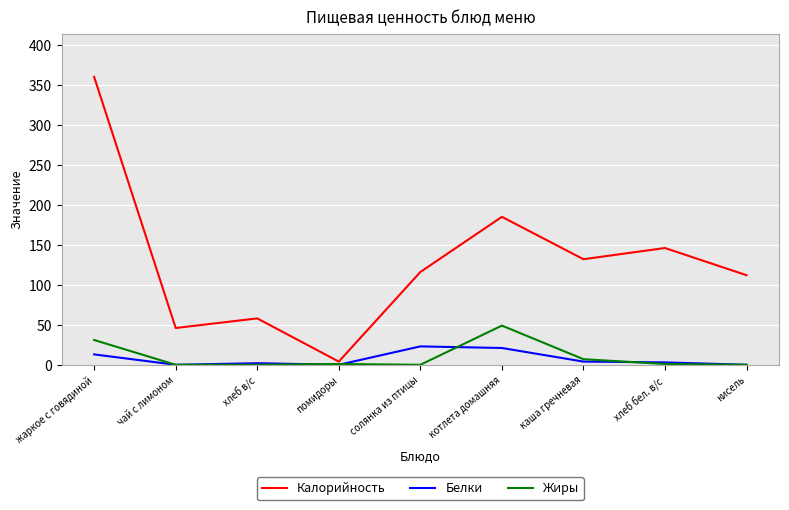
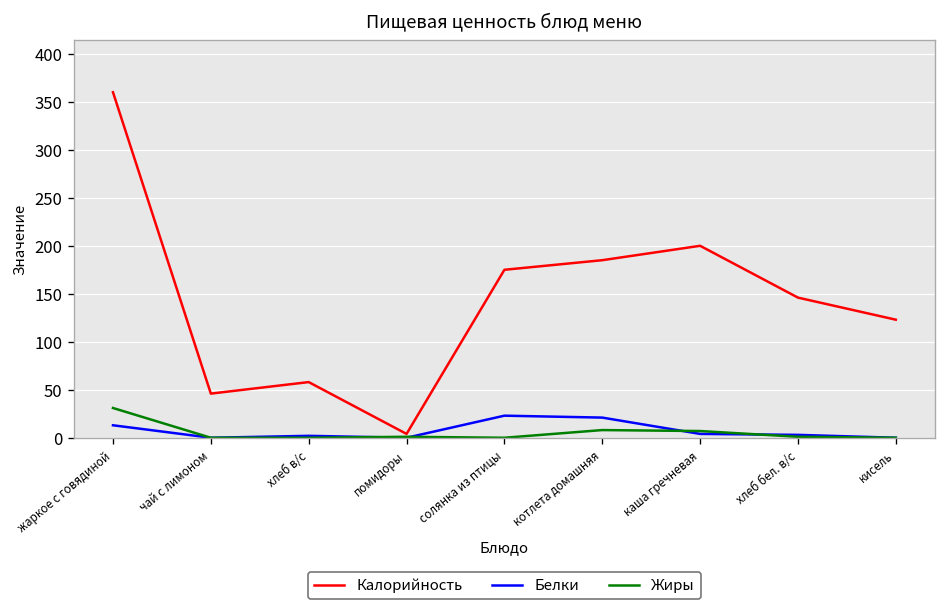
  {
    "Калорийность": {
      "жаркое с говядиной": 360,
      "чай с лимоном": 50,
      "хлеб в/с": 60,
-     "солянка из птицы": 120,
+     "солянка из птицы": 180,
      "котлета домашняя": 190,
-     "каша гречневая": 130,
+     "каша гречневая": 200,
      "хлеб бел. в/с": 150,
-     "кисель": 110
+     "кисель": 120
    },
    "Белки": {
      "жаркое с говядиной": 10,
      "солянка из птицы": 20,
      "котлета домашняя": 20
    },
    "Жиры": {
      "жаркое с говядиной": 30,
      "солянка из птицы": 0,
-     "котлета домашняя": 50
+     "котлета домашняя": 10
    }
  }
